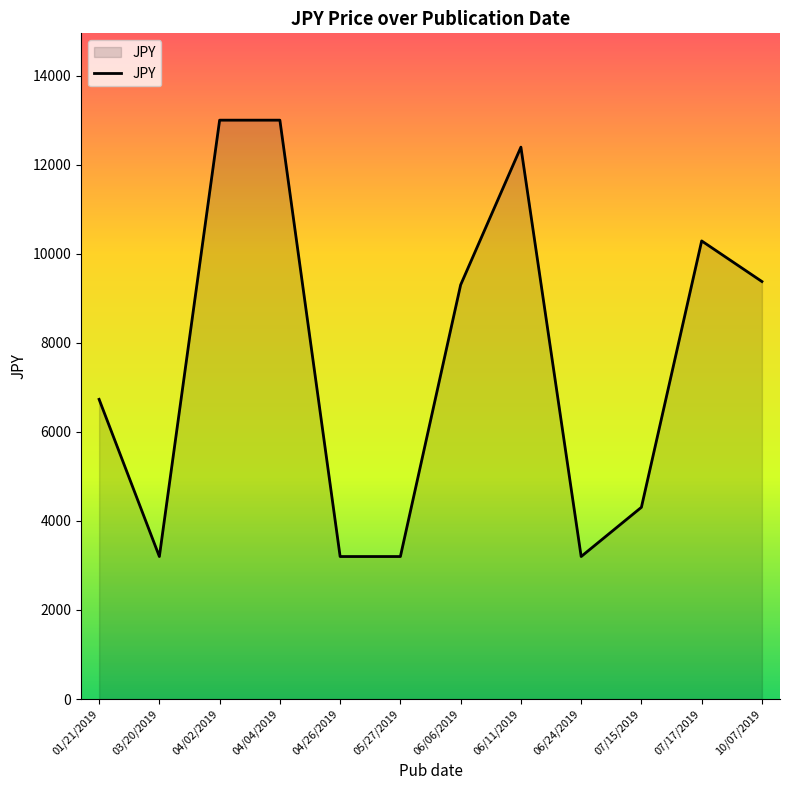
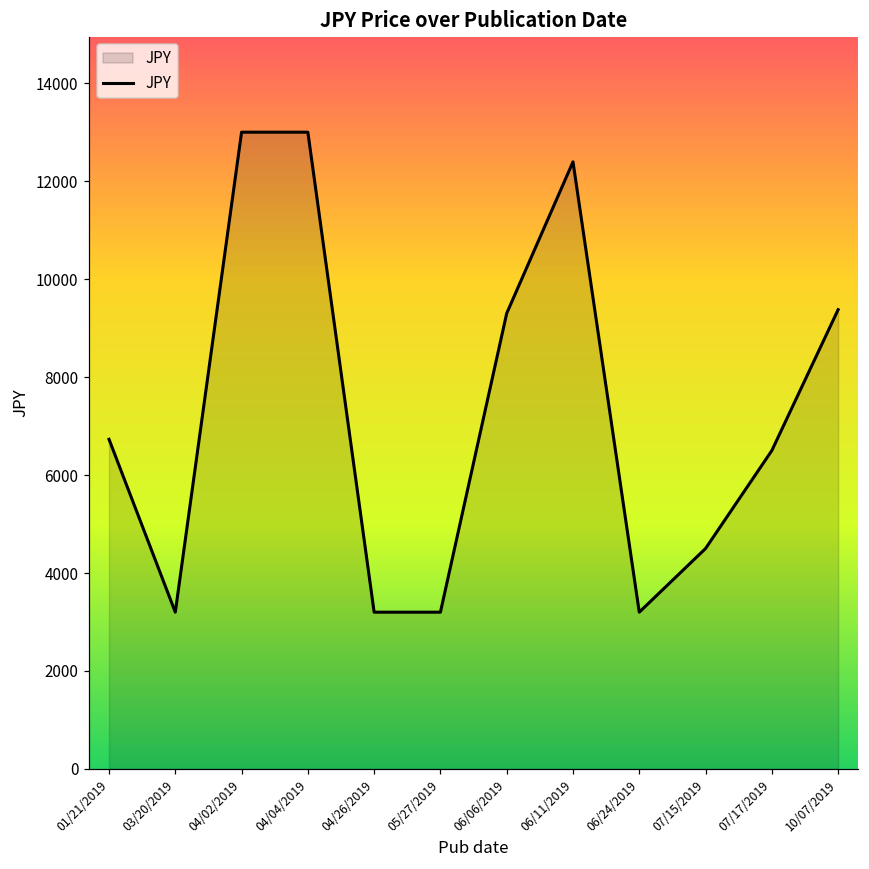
  {
    "01/21/2019": 6700,
    "03/20/2019": 3200,
    "04/02/2019": 13000,
    "04/04/2019": 13000,
    "04/26/2019": 3200,
    "05/27/2019": 3200,
    "06/06/2019": 9300,
    "06/11/2019": 12400,
    "06/24/2019": 3200,
-   "07/15/2019": 4300,
-   "07/17/2019": 10300,
+   "07/15/2019": 4500,
+   "07/17/2019": 6500,
    "10/07/2019": 9400
  }
